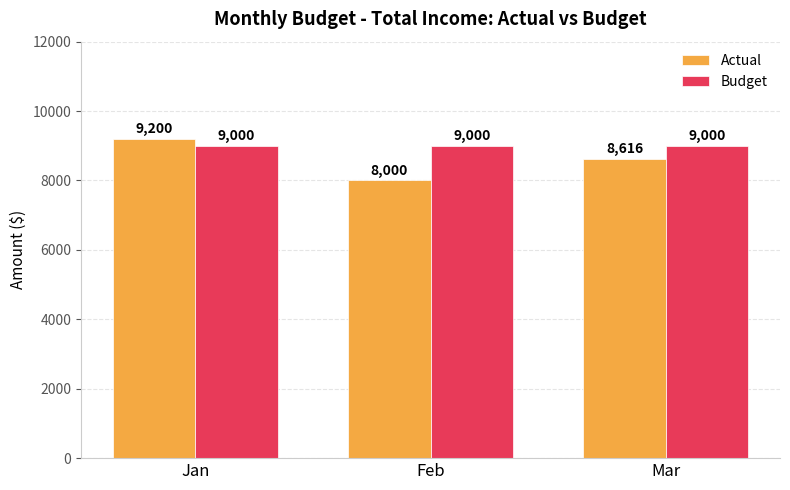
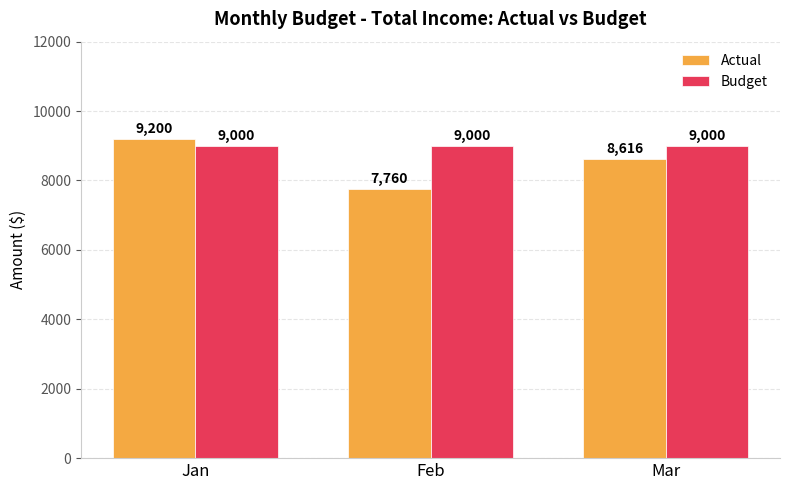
  {
    "Actual": {
      "Jan": "9,200",
-     "Feb": "8,000",
+     "Feb": "7,760",
      "Mar": "8,616"
    },
    "Budget": {
      "Jan": "9,000",
      "Feb": "9,000",
      "Mar": "9,000"
    }
  }
